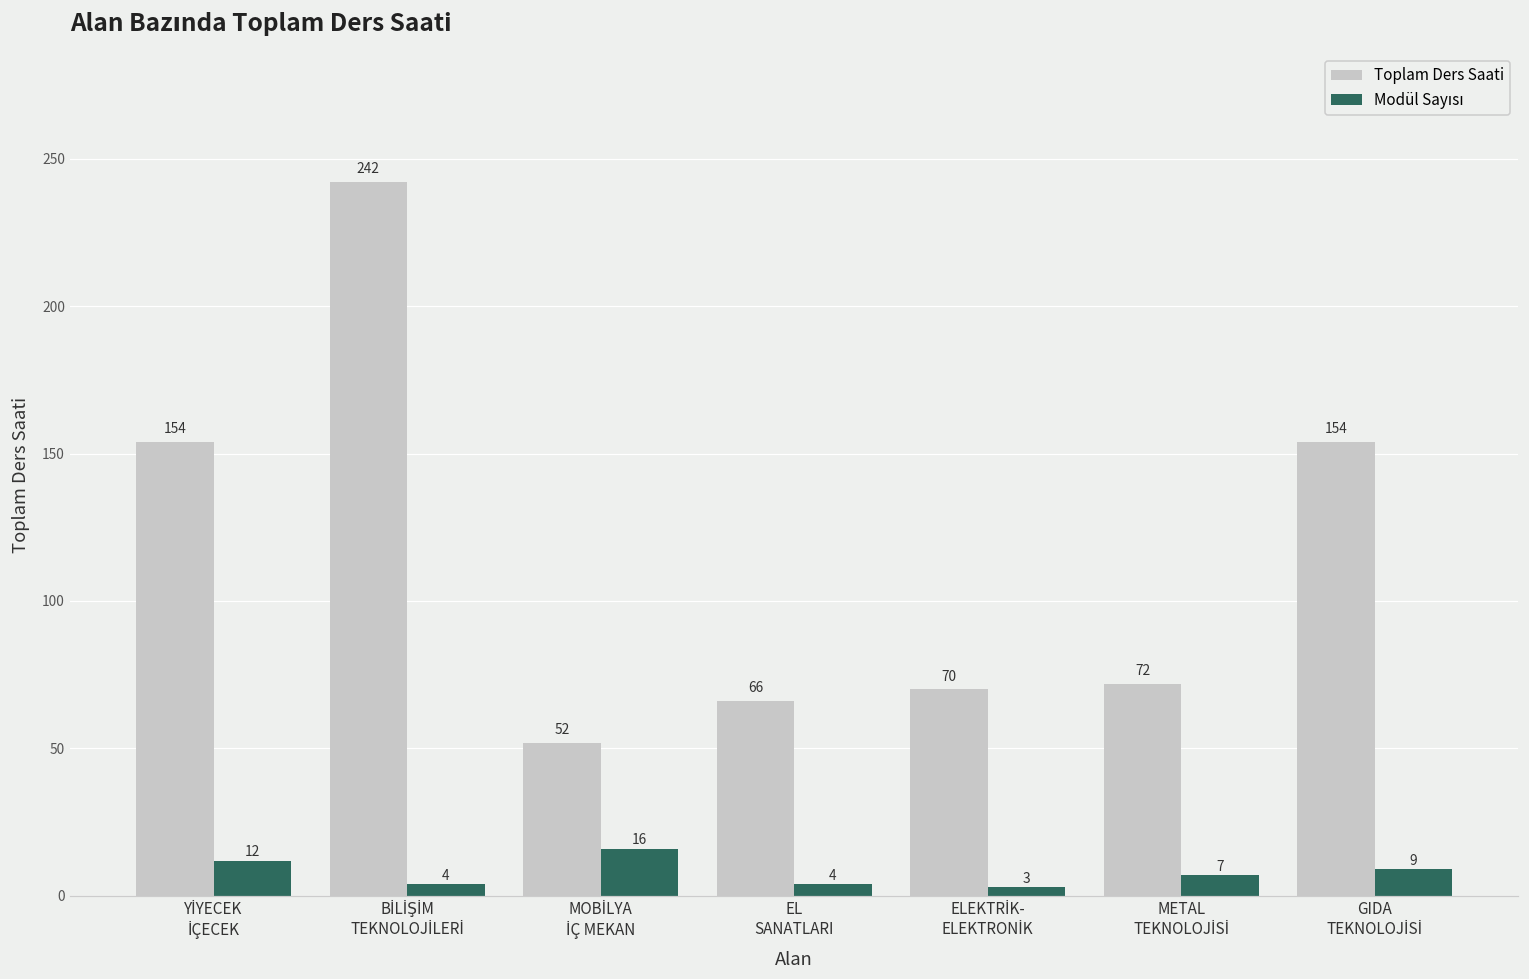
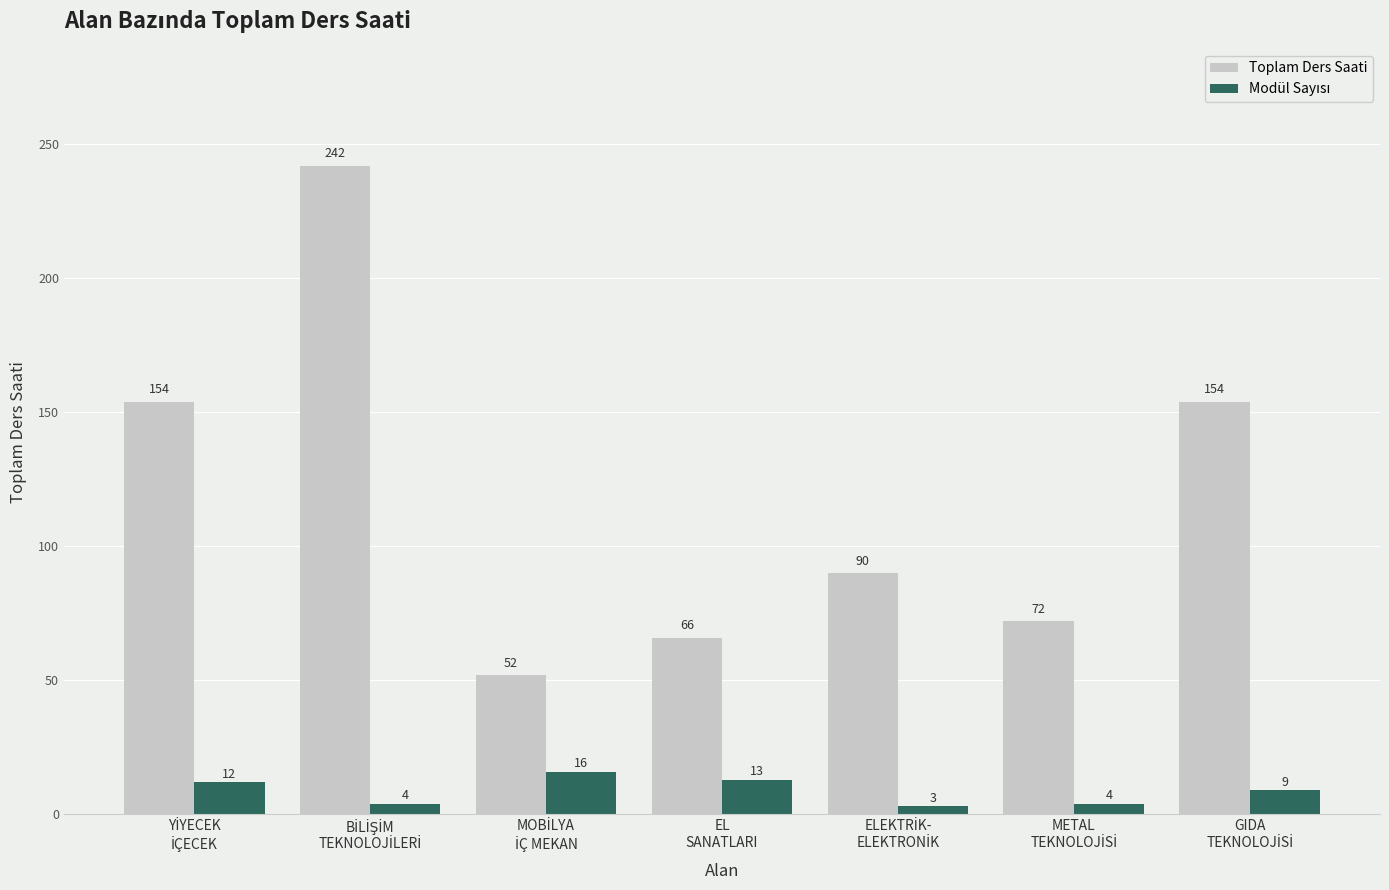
  {
    "Toplam Ders Saati": {
      "YİYECEK İÇECEK": 154,
      "BİLİŞİM TEKNOLOJİLERİ": 242,
      "MOBİLYA İÇ MEKAN": 52,
      "EL SANATLARI": 66,
-     "ELEKTRİK- ELEKTRONİK": 70,
+     "ELEKTRİK- ELEKTRONİK": 90,
      "METAL TEKNOLOJİSİ": 72,
      "GIDA TEKNOLOJİSİ": 154
    },
    "Modül Sayısı": {
      "YİYECEK İÇECEK": 12,
      "BİLİŞİM TEKNOLOJİLERİ": 4,
      "MOBİLYA İÇ MEKAN": 16,
-     "EL SANATLARI": 4,
+     "EL SANATLARI": 13,
      "ELEKTRİK- ELEKTRONİK": 3,
-     "METAL TEKNOLOJİSİ": 7,
+     "METAL TEKNOLOJİSİ": 4,
      "GIDA TEKNOLOJİSİ": 9
    }
  }
